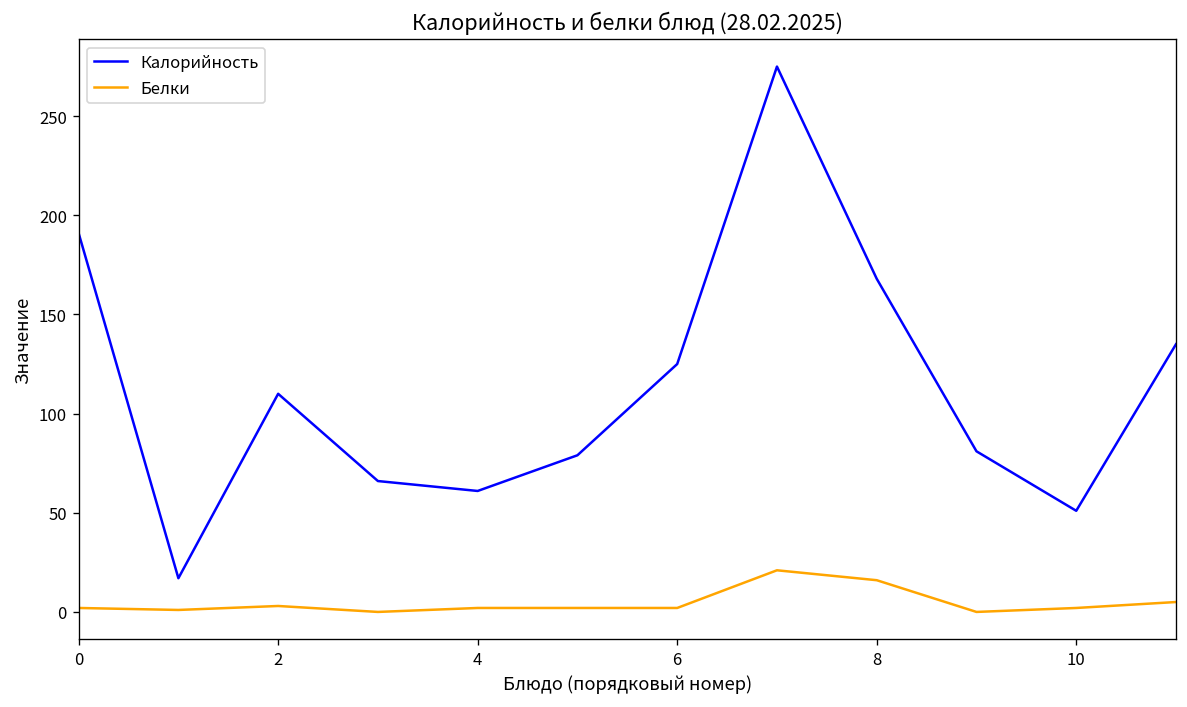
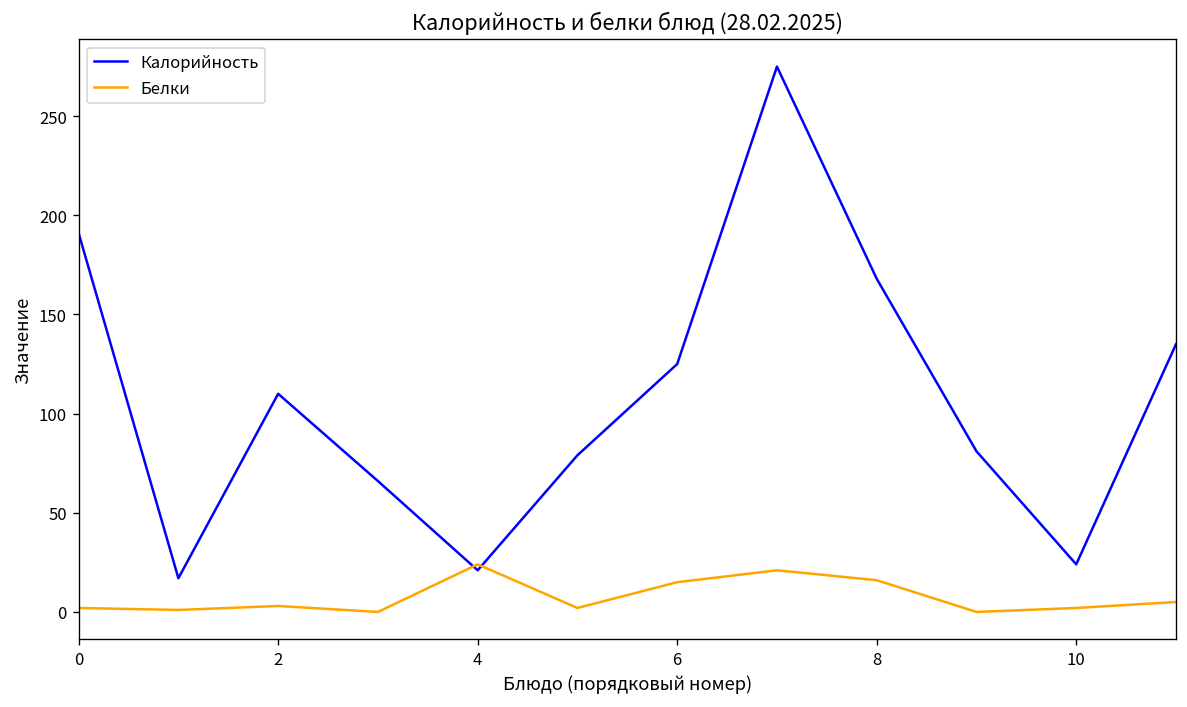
  {
    "Калорийность": {
      "0": 191,
      "2": 110,
-     "4": 61,
+     "4": 21,
      "6": 125,
      "8": 168,
-     "10": 51
+     "10": 24
    },
    "Белки": {
      "0": 2,
      "2": 3,
-     "4": 2,
-     "6": 2,
+     "4": 24,
+     "6": 15,
      "8": 16,
      "10": 2
    }
  }
